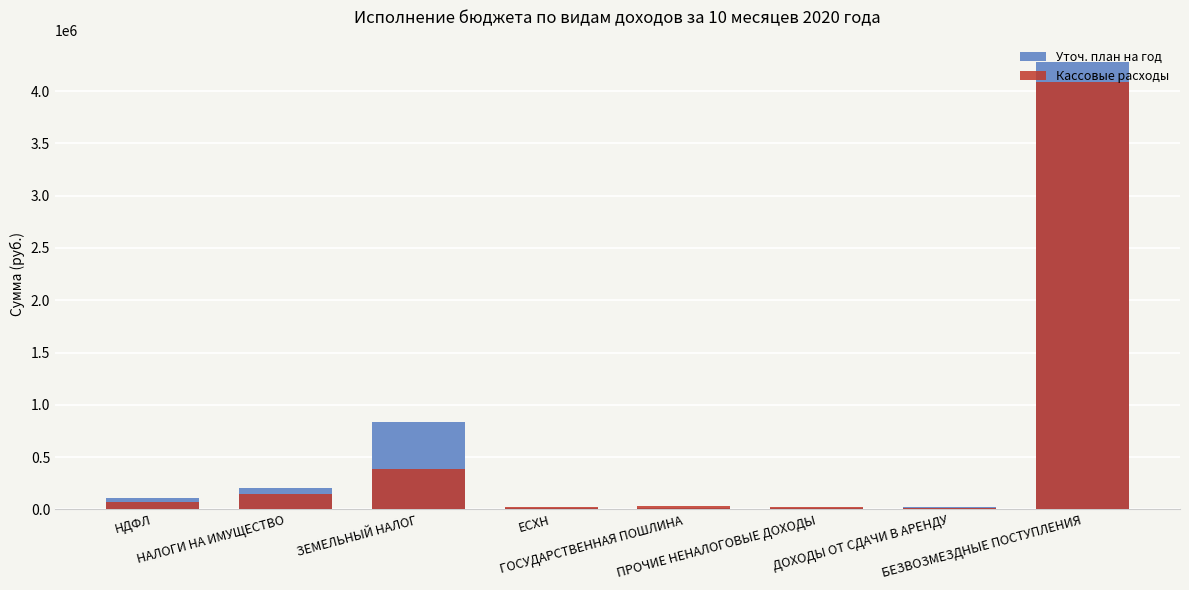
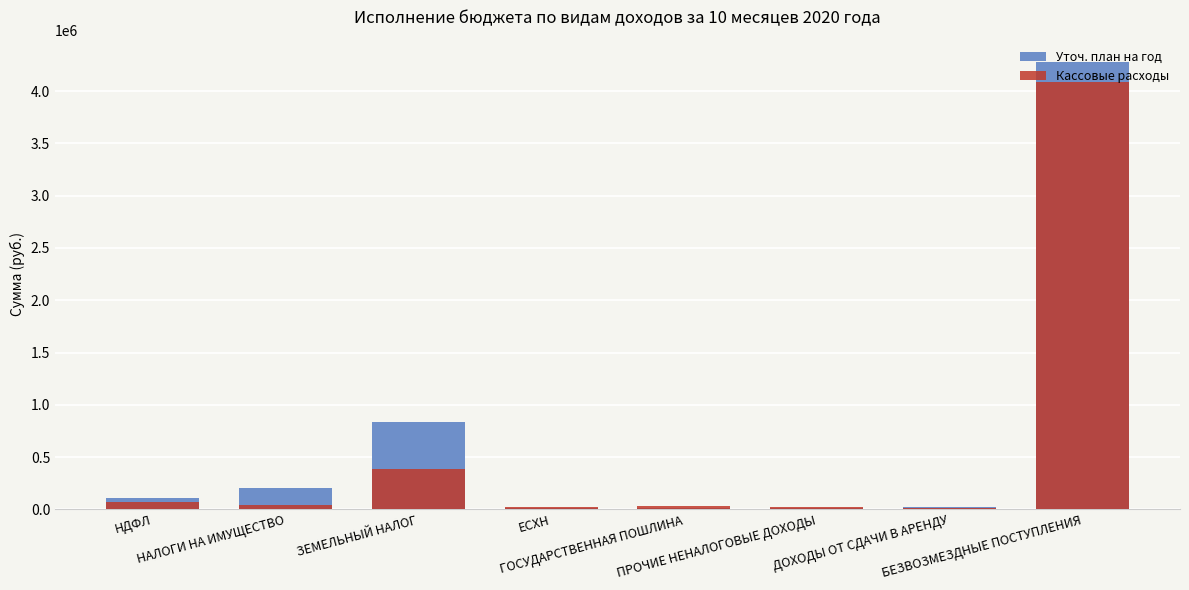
  {
    "Уточ. план на год": {
      "НДФЛ": 110000,
      "НАЛОГИ НА ИМУЩЕСТВО": 200000,
      "ЗЕМЕЛЬНЫЙ НАЛОГ": 840000,
      "БЕЗВОЗМЕЗДНЫЕ ПОСТУПЛЕНИЯ": 4280000
    },
    "Кассовые расходы": {
-     "НАЛОГИ НА ИМУЩЕСТВО": 150000,
+     "НАЛОГИ НА ИМУЩЕСТВО": 50000,
      "ГОСУДАРСТВЕННАЯ ПОШЛИНА": 30000,
      "ПРОЧИЕ НЕНАЛОГОВЫЕ ДОХОДЫ": 30000
    }
  }
